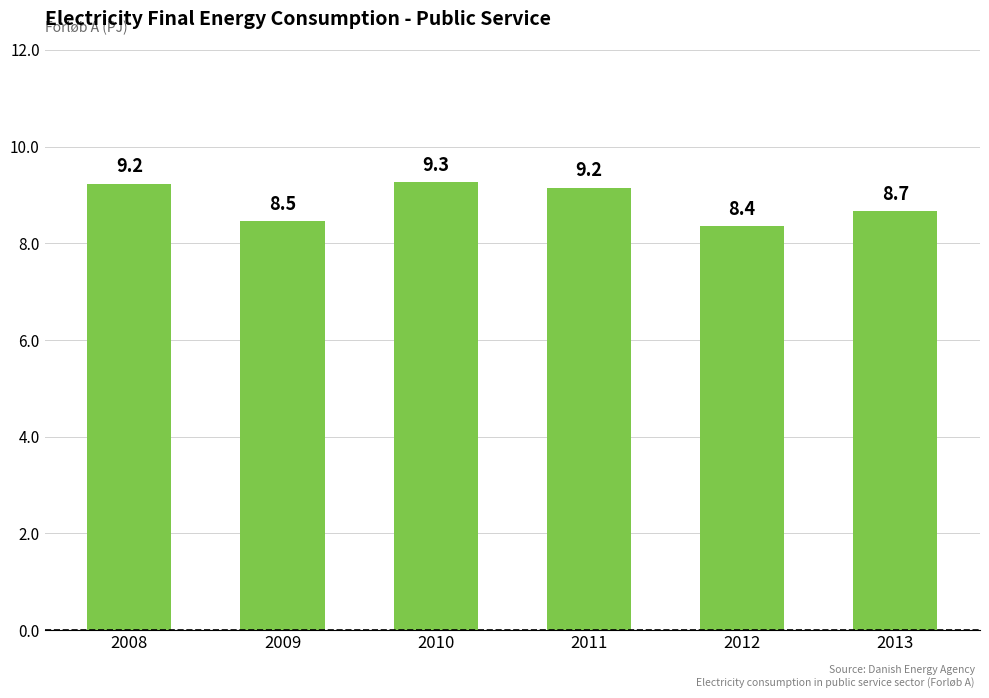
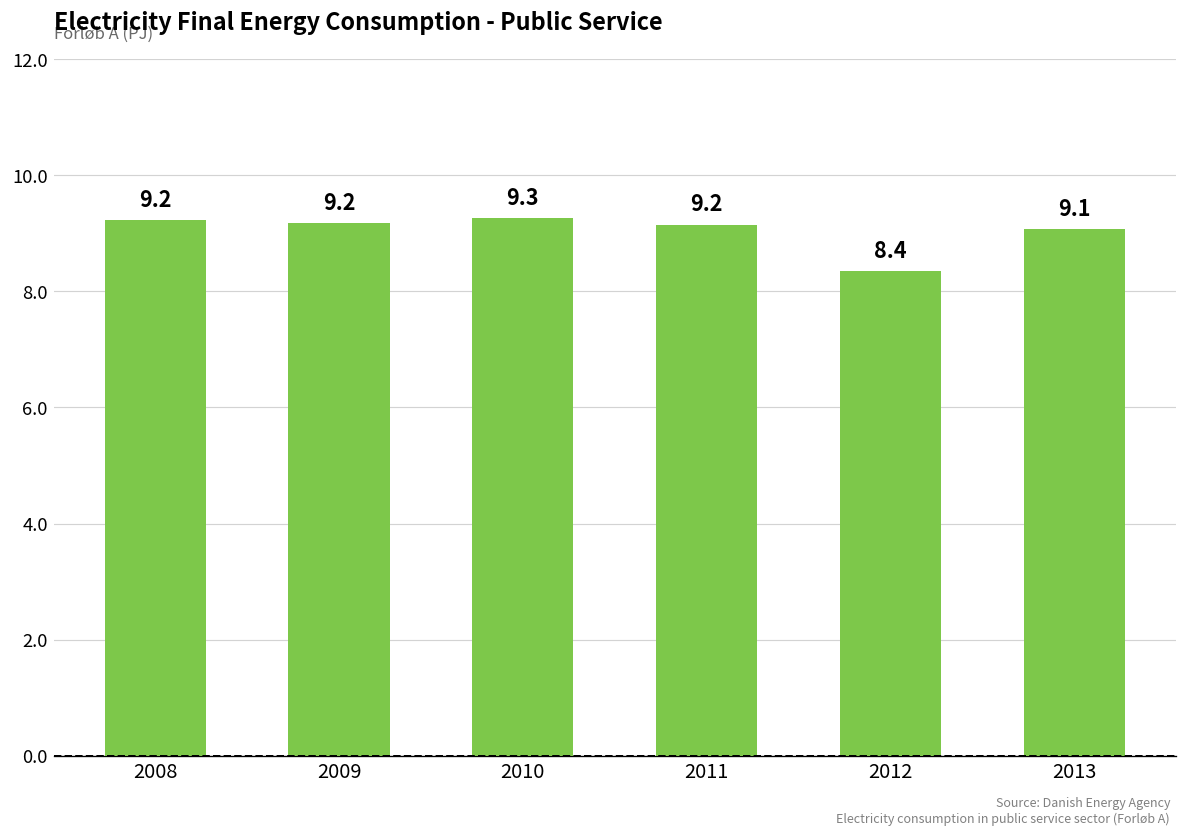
  {
    "2008": 9.2,
-   "2009": 8.5,
+   "2009": 9.2,
    "2010": 9.3,
    "2011": 9.2,
    "2012": 8.4,
-   "2013": 8.7
+   "2013": 9.1
  }
